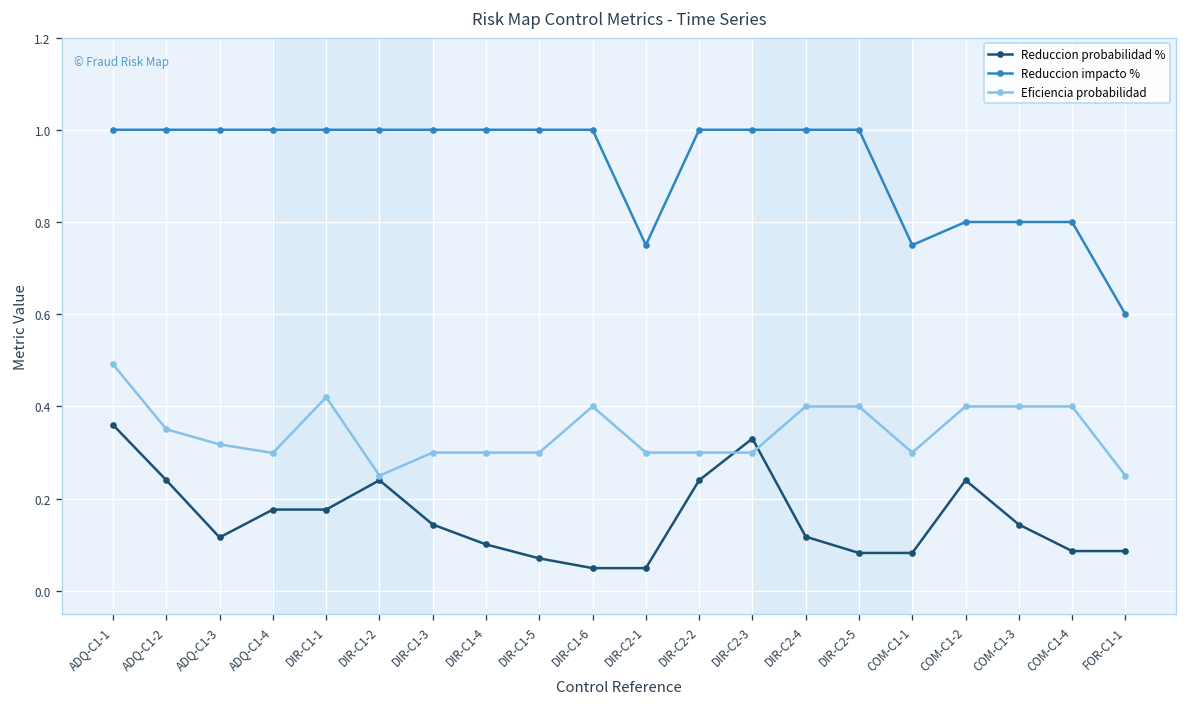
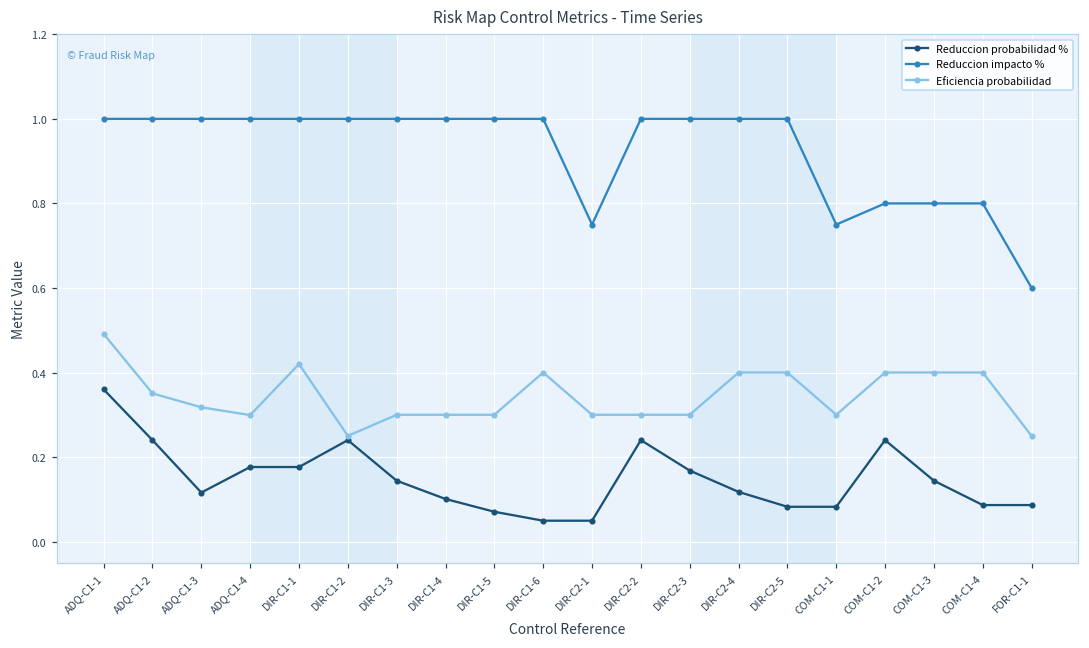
  {
    "Reduccion probabilidad %": {
      "ADQ-C1-1": 0.36,
      "ADQ-C1-2": 0.24,
      "ADQ-C1-3": 0.12,
      "ADQ-C1-4": 0.18,
      "DIR-C1-1": 0.18,
      "DIR-C1-2": 0.24,
      "DIR-C1-3": 0.14,
      "DIR-C1-4": 0.10,
      "DIR-C1-5": 0.07,
      "DIR-C1-6": 0.05,
      "DIR-C2-1": 0.05,
      "DIR-C2-2": 0.24,
-     "DIR-C2-3": 0.33,
+     "DIR-C2-3": 0.17,
      "DIR-C2-4": 0.12,
      "DIR-C2-5": 0.08,
      "COM-C1-1": 0.08,
      "COM-C1-2": 0.24,
      "COM-C1-3": 0.14,
      "COM-C1-4": 0.09,
      "FOR-C1-1": 0.09
    },
    "Reduccion impacto %": {
      "ADQ-C1-1": 1.00,
      "ADQ-C1-2": 1.00,
      "ADQ-C1-3": 1.00,
      "ADQ-C1-4": 1.00,
      "DIR-C1-1": 1.00,
      "DIR-C1-2": 1.00,
      "DIR-C1-3": 1.00,
      "DIR-C1-4": 1.00,
      "DIR-C1-5": 1.00,
      "DIR-C1-6": 1.00,
      "DIR-C2-1": 0.75,
      "DIR-C2-2": 1.00,
      "DIR-C2-3": 1.00,
      "DIR-C2-4": 1.00,
      "DIR-C2-5": 1.00,
      "COM-C1-1": 0.75,
      "COM-C1-2": 0.80,
      "COM-C1-3": 0.80,
      "COM-C1-4": 0.80,
      "FOR-C1-1": 0.60
    },
    "Eficiencia probabilidad": {
      "ADQ-C1-1": 0.49,
      "ADQ-C1-2": 0.35,
      "ADQ-C1-3": 0.32,
      "ADQ-C1-4": 0.30,
      "DIR-C1-1": 0.42,
      "DIR-C1-2": 0.25,
      "DIR-C1-3": 0.30,
      "DIR-C1-4": 0.30,
      "DIR-C1-5": 0.30,
      "DIR-C1-6": 0.40,
      "DIR-C2-1": 0.30,
      "DIR-C2-2": 0.30,
      "DIR-C2-3": 0.30,
      "DIR-C2-4": 0.40,
      "DIR-C2-5": 0.40,
      "COM-C1-1": 0.30,
      "COM-C1-2": 0.40,
      "COM-C1-3": 0.40,
      "COM-C1-4": 0.40,
      "FOR-C1-1": 0.25
    }
  }
